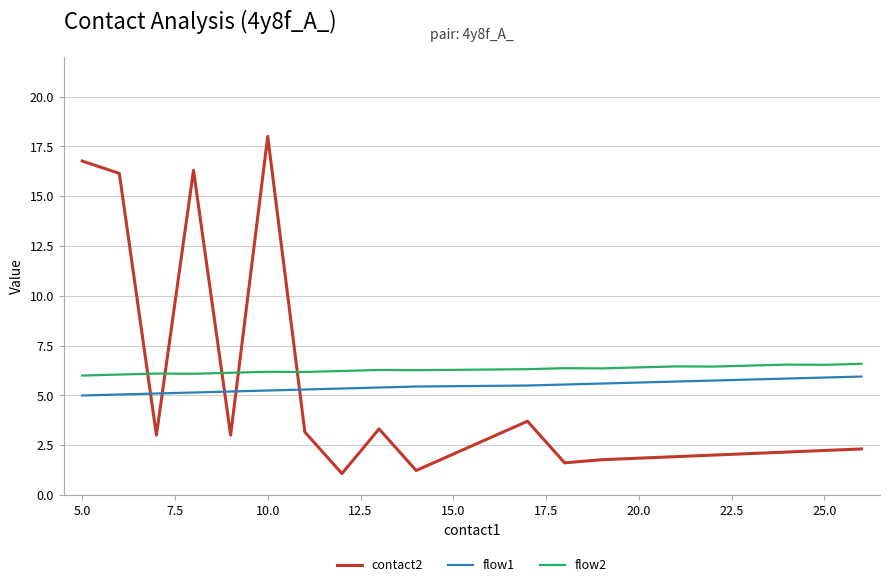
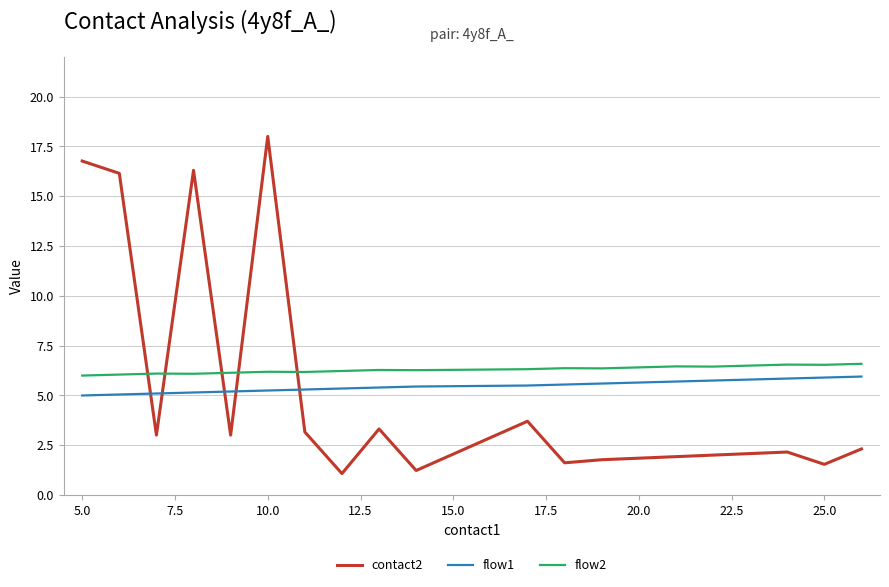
  {
    "contact2": {
      "5.0": 16.8,
      "10.0": 18.0,
      "20.0": 1.9,
-     "25.0": 2.2
+     "25.0": 1.5
    },
    "flow1": {
      "5.0": 5.0,
      "10.0": 5.3,
      "20.0": 5.7,
      "25.0": 5.9
    },
    "flow2": {
      "5.0": 6.0,
      "10.0": 6.2,
      "20.0": 6.4,
      "25.0": 6.5
    }
  }
